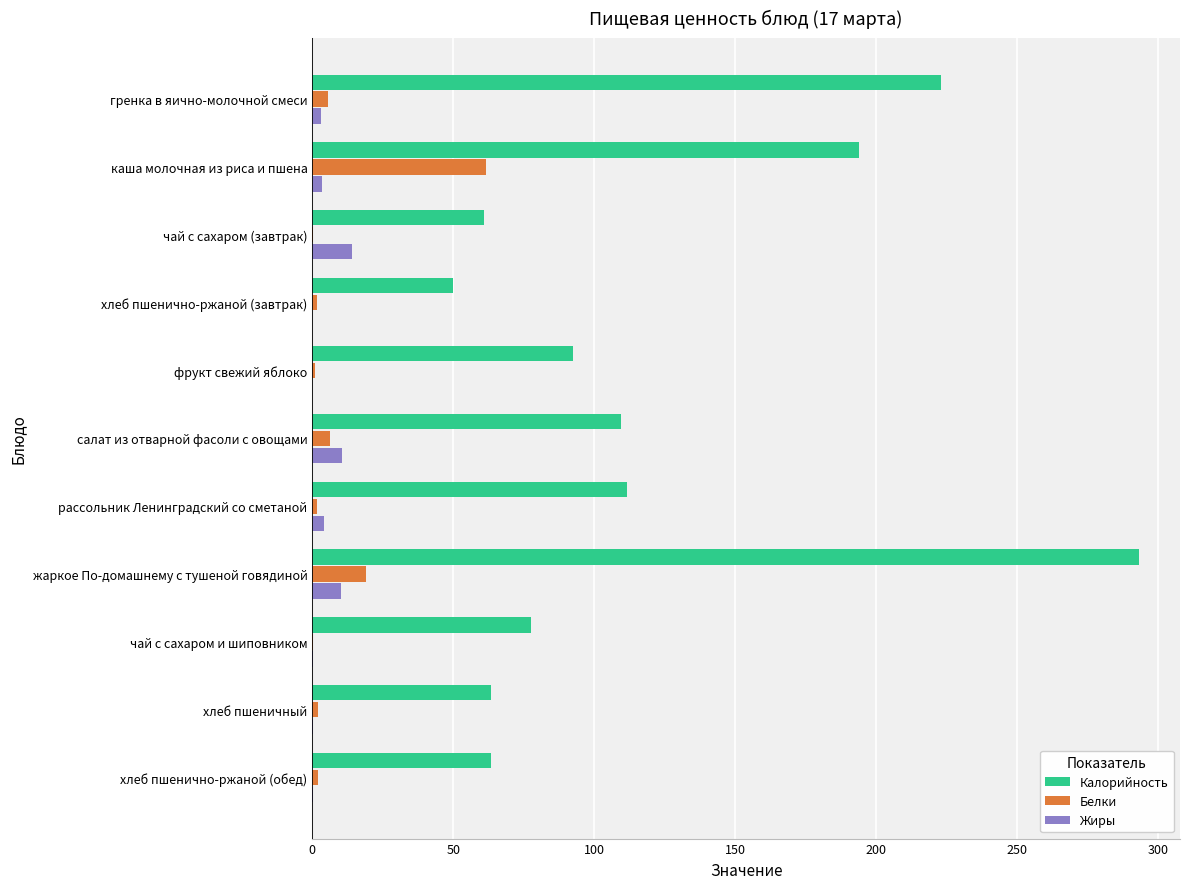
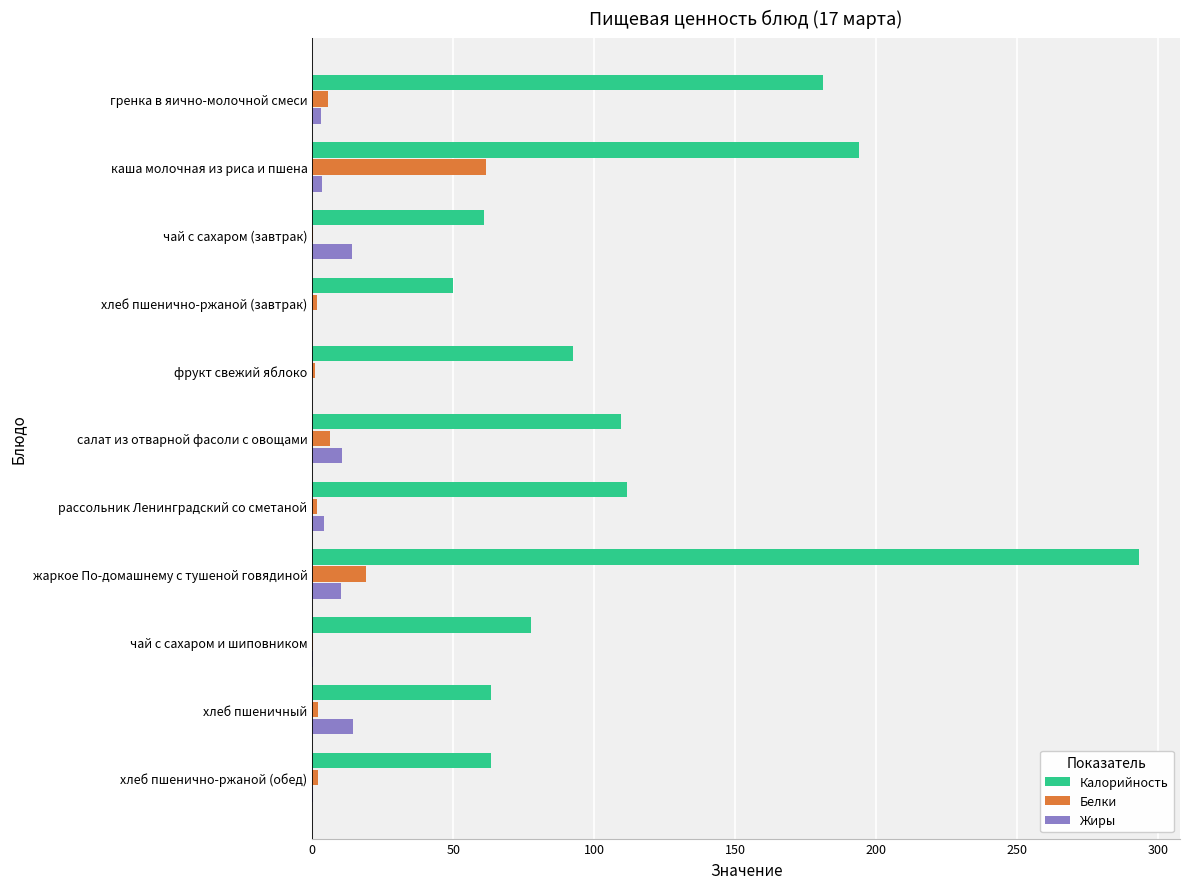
  {
    "Калорийность": {
-     "гренка в яично-молочной смеси": 223,
+     "гренка в яично-молочной смеси": 181,
      "каша молочная из риса и пшена": 194,
      "чай с сахаром (завтрак)": 61,
      "хлеб пшенично-ржаной (завтрак)": 50,
      "фрукт свежий яблоко": 92,
      "салат из отварной фасоли с овощами": 109,
      "рассольник Ленинградский со сметаной": 112,
      "жаркое По-домашнему с тушеной говядиной": 293,
      "чай с сахаром и шиповником": 78,
      "хлеб пшеничный": 63,
      "хлеб пшенично-ржаной (обед)": 63
    },
    "Белки": {
      "гренка в яично-молочной смеси": 6,
      "каша молочная из риса и пшена": 62,
      "хлеб пшенично-ржаной (завтрак)": 2,
      "салат из отварной фасоли с овощами": 6,
      "рассольник Ленинградский со сметаной": 2,
      "жаркое По-домашнему с тушеной говядиной": 19,
      "хлеб пшеничный": 2,
      "хлеб пшенично-ржаной (обед)": 2
    },
    "Жиры": {
      "гренка в яично-молочной смеси": 3,
      "каша молочная из риса и пшена": 3,
      "чай с сахаром (завтрак)": 14,
      "фрукт свежий яблоко": 0,
      "салат из отварной фасоли с овощами": 10,
      "рассольник Ленинградский со сметаной": 4,
      "жаркое По-домашнему с тушеной говядиной": 10,
-     "хлеб пшеничный": 0
+     "хлеб пшеничный": 14
    }
  }
